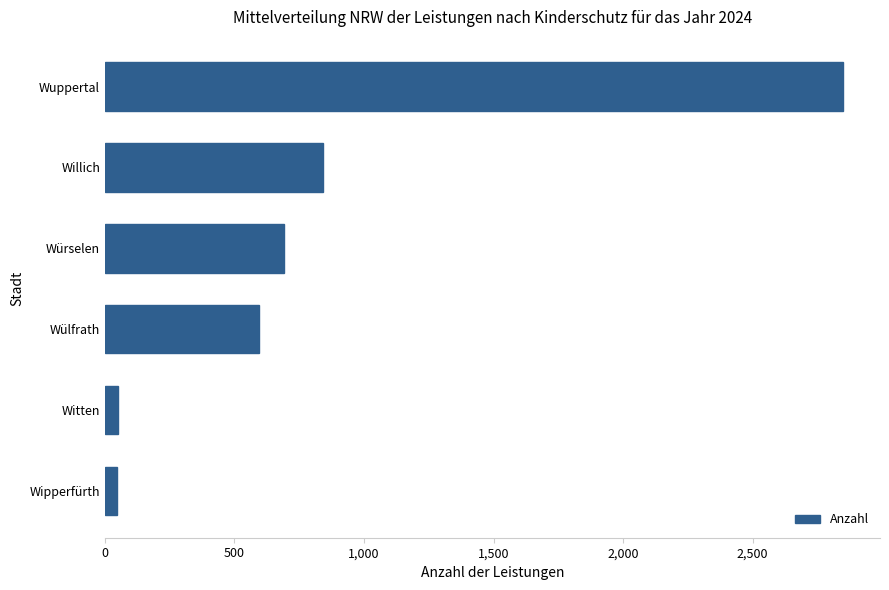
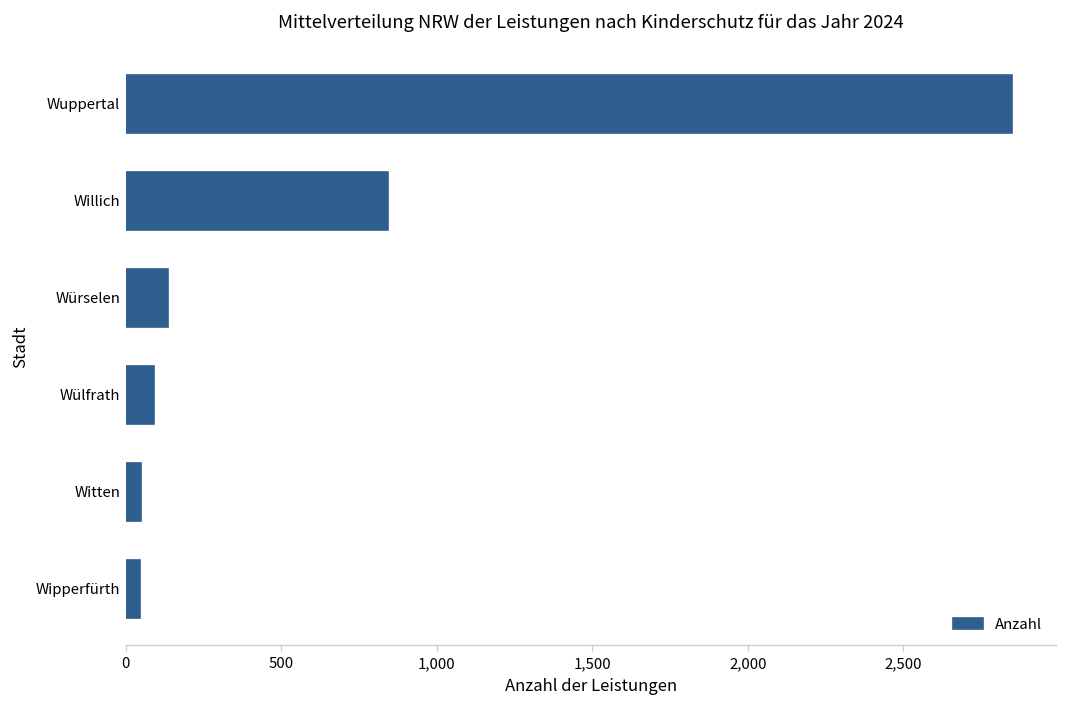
  {
    "Wuppertal": "2,850",
    "Willich": "840",
-   "Würselen": "690",
-   "Wülfrath": "590",
+   "Würselen": "140",
+   "Wülfrath": "90",
    "Witten": "50",
    "Wipperfürth": "50"
  }
